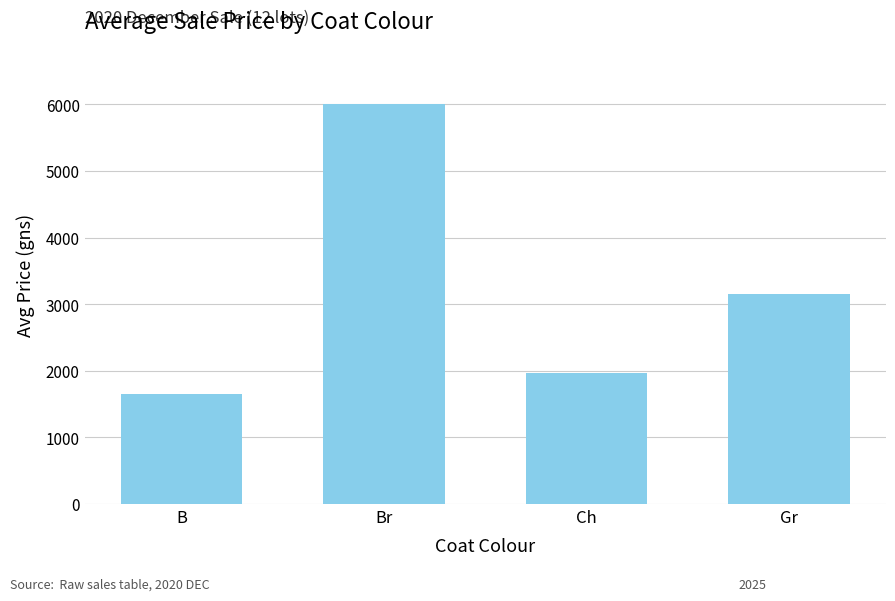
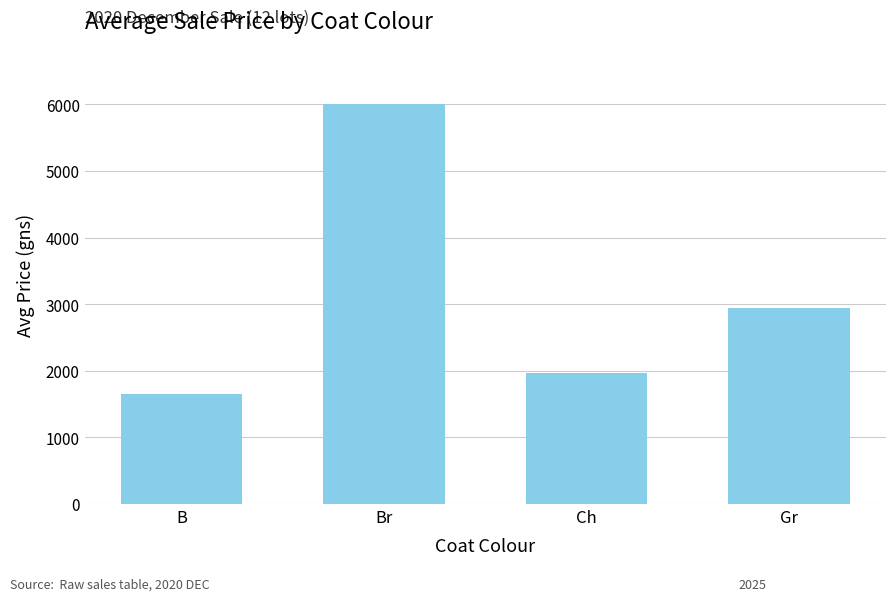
  {
    "B": 1700,
    "Br": 6000,
    "Ch": 2000,
-   "Gr": 3200
+   "Gr": 2900
  }
